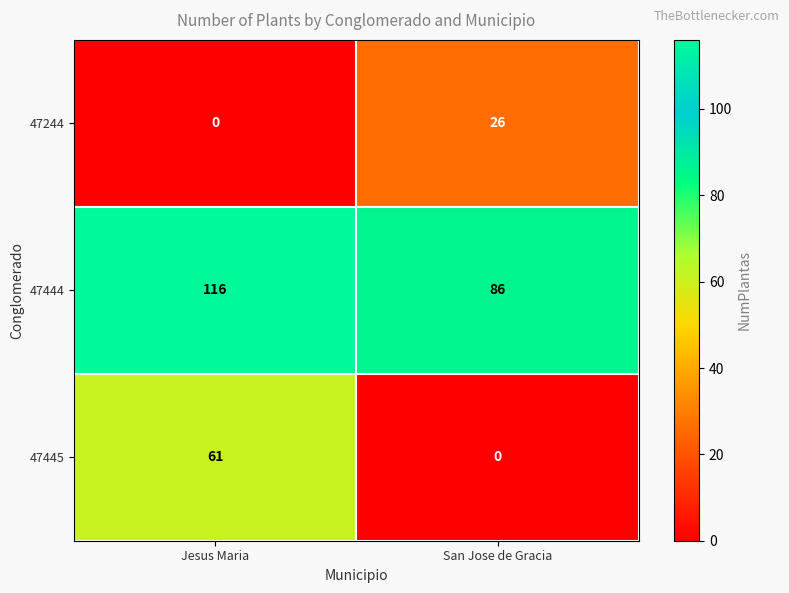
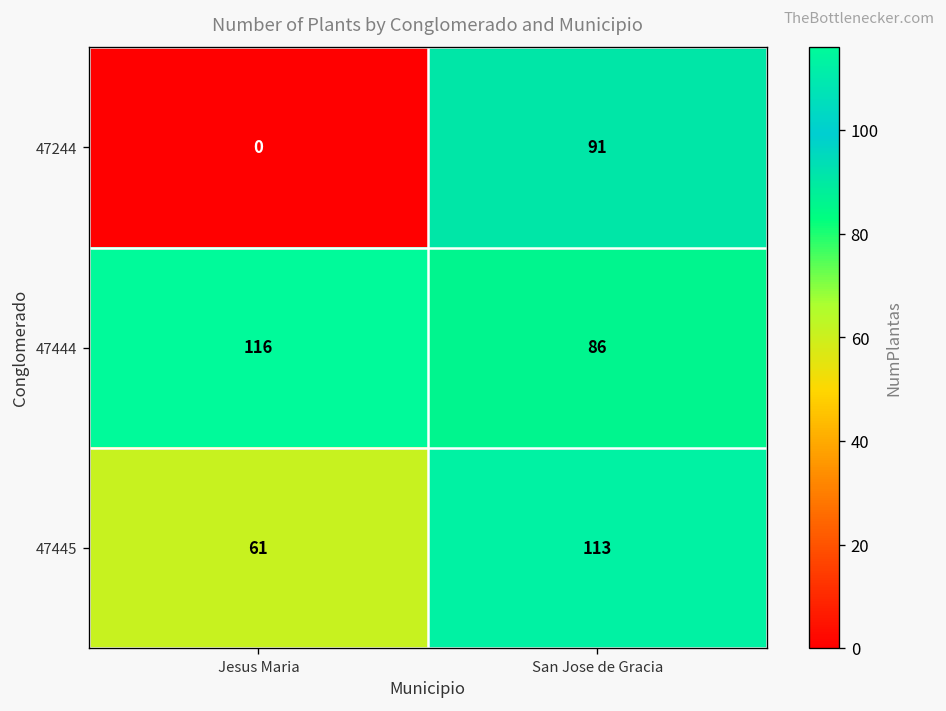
  {
    "47244": {
      "Jesus Maria": 0,
-     "San Jose de Gracia": 26
+     "San Jose de Gracia": 91
    },
    "47444": {
      "Jesus Maria": 116,
      "San Jose de Gracia": 86
    },
    "47445": {
      "Jesus Maria": 61,
-     "San Jose de Gracia": 0
+     "San Jose de Gracia": 113
    }
  }
